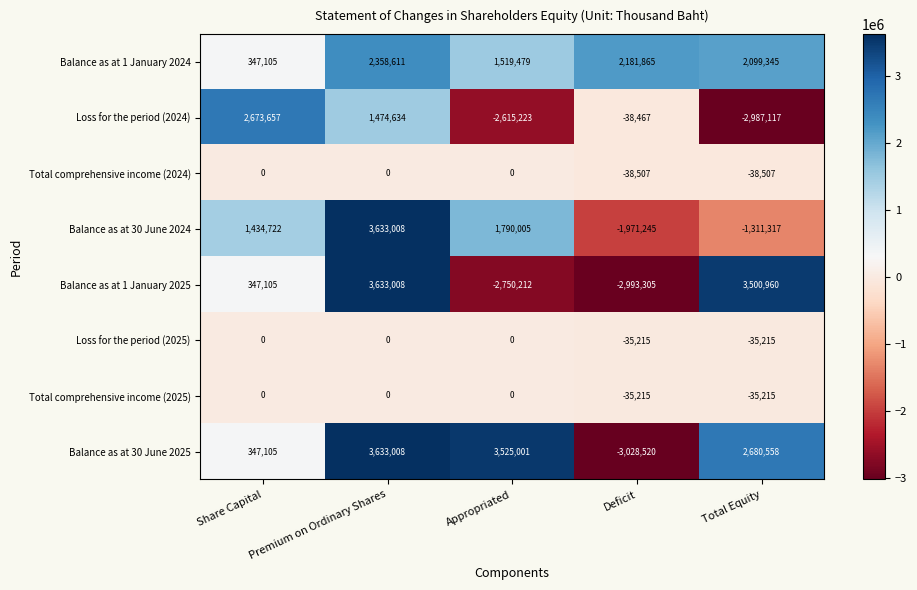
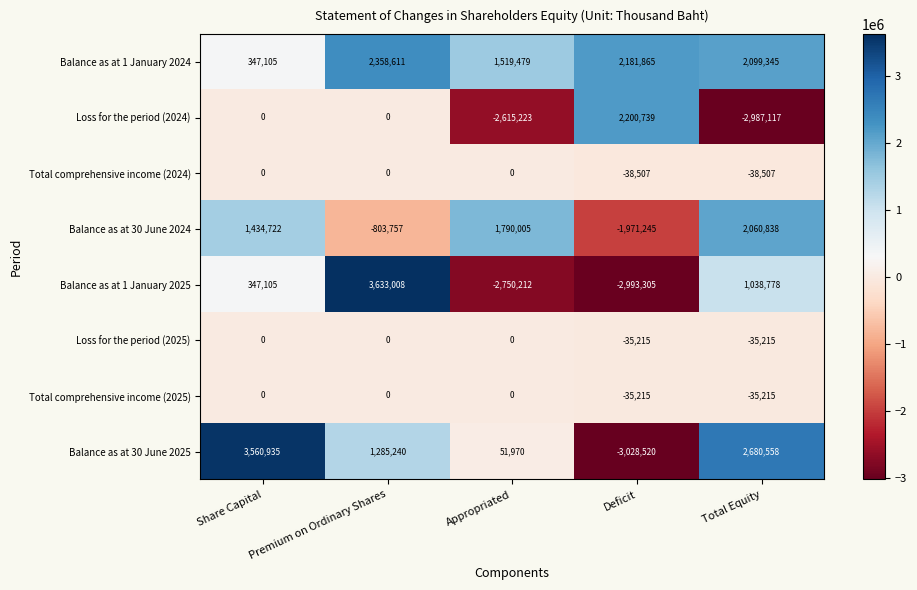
  {
    "Balance as at 1 January 2024": {
      "Share Capital": "347,105",
      "Premium on Ordinary Shares": "2,358,611",
      "Appropriated": "1,519,479",
      "Deficit": "2,181,865",
      "Total Equity": "2,099,345"
    },
    "Loss for the period (2024)": {
-     "Share Capital": "2,673,657",
-     "Premium on Ordinary Shares": "1,474,634",
+     "Share Capital": "0",
+     "Premium on Ordinary Shares": "0",
      "Appropriated": "-2,615,223",
-     "Deficit": "-38,467",
+     "Deficit": "2,200,739",
      "Total Equity": "-2,987,117"
    },
    "Total comprehensive income (2024)": {
      "Share Capital": "0",
      "Premium on Ordinary Shares": "0",
      "Appropriated": "0",
      "Deficit": "-38,507",
      "Total Equity": "-38,507"
    },
    "Balance as at 30 June 2024": {
      "Share Capital": "1,434,722",
-     "Premium on Ordinary Shares": "3,633,008",
+     "Premium on Ordinary Shares": "-803,757",
      "Appropriated": "1,790,005",
      "Deficit": "-1,971,245",
-     "Total Equity": "-1,311,317"
+     "Total Equity": "2,060,838"
    },
    "Balance as at 1 January 2025": {
      "Share Capital": "347,105",
      "Premium on Ordinary Shares": "3,633,008",
      "Appropriated": "-2,750,212",
      "Deficit": "-2,993,305",
-     "Total Equity": "3,500,960"
+     "Total Equity": "1,038,778"
    },
    "Loss for the period (2025)": {
      "Share Capital": "0",
      "Premium on Ordinary Shares": "0",
      "Appropriated": "0",
      "Deficit": "-35,215",
      "Total Equity": "-35,215"
    },
    "Total comprehensive income (2025)": {
      "Share Capital": "0",
      "Premium on Ordinary Shares": "0",
      "Appropriated": "0",
      "Deficit": "-35,215",
      "Total Equity": "-35,215"
    },
    "Balance as at 30 June 2025": {
-     "Share Capital": "347,105",
-     "Premium on Ordinary Shares": "3,633,008",
-     "Appropriated": "3,525,001",
+     "Share Capital": "3,560,935",
+     "Premium on Ordinary Shares": "1,285,240",
+     "Appropriated": "51,970",
      "Deficit": "-3,028,520",
      "Total Equity": "2,680,558"
    }
  }
